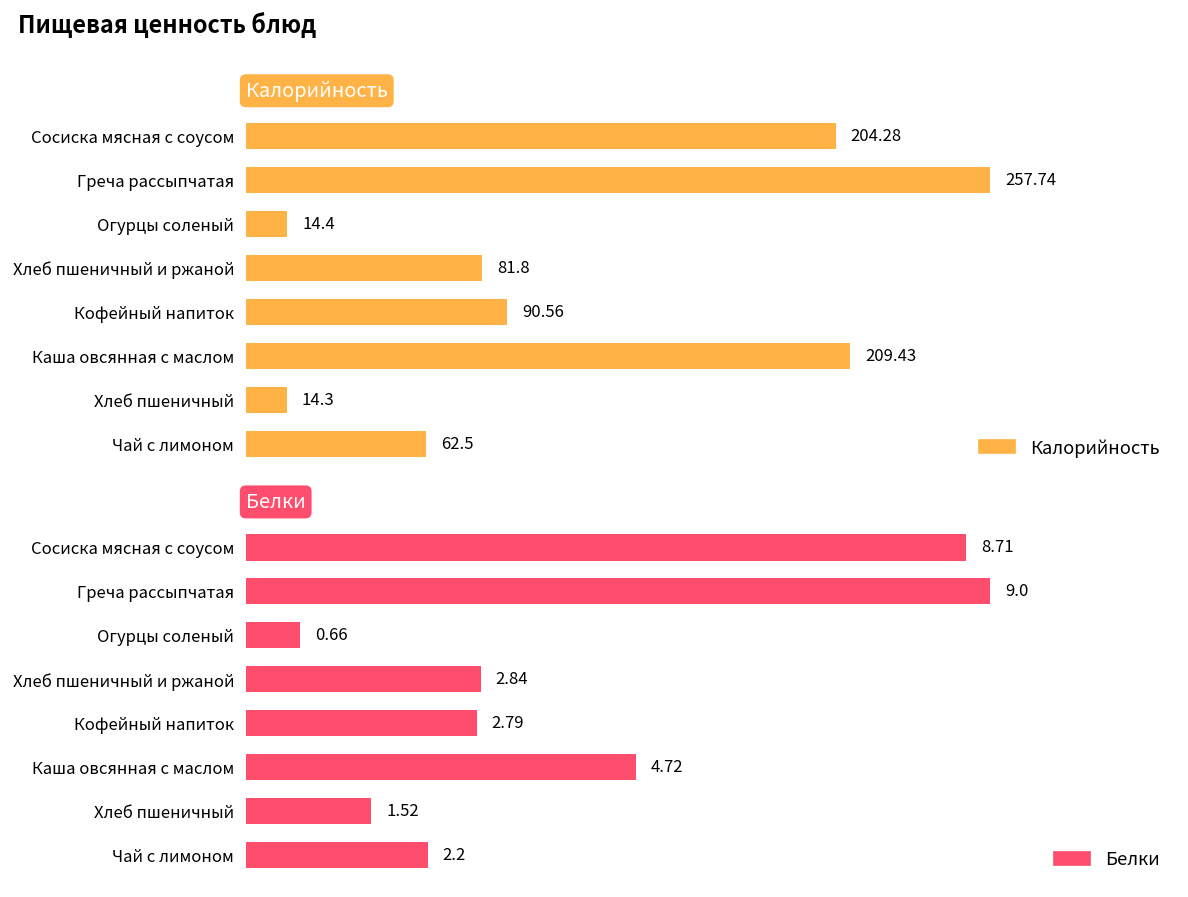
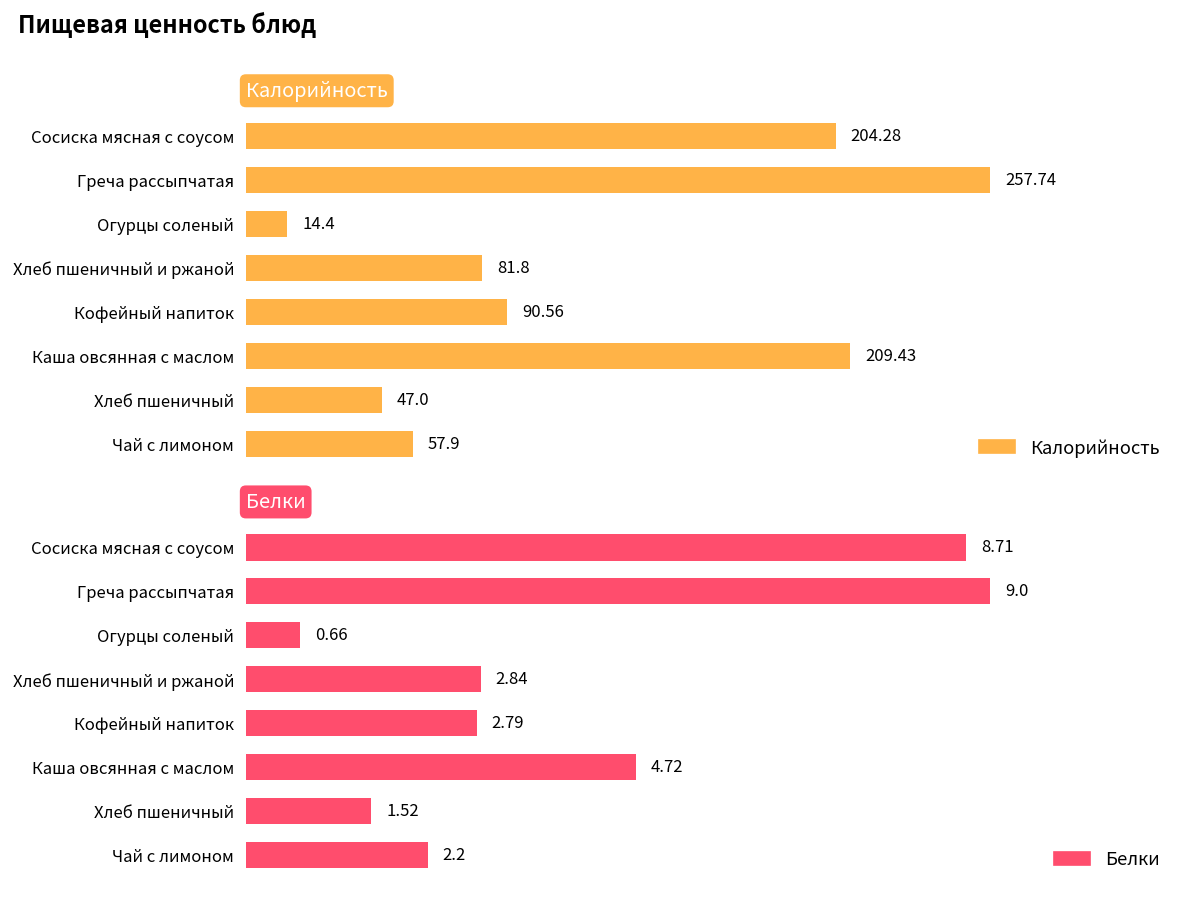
  {
    "Калорийность": {
      "Сосиска мясная с соусом": 204.28,
      "Греча рассыпчатая": 257.74,
      "Огурцы соленый": 14.4,
      "Хлеб пшеничный и ржаной": 81.8,
      "Кофейный напиток": 90.56,
      "Каша овсянная с маслом": 209.43,
-     "Хлеб пшеничный": 14.3,
-     "Чай с лимоном": 62.5
+     "Хлеб пшеничный": 47.0,
+     "Чай с лимоном": 57.9
    },
    "Белки": {
      "Сосиска мясная с соусом": 8.71,
      "Греча рассыпчатая": 9.0,
      "Огурцы соленый": 0.66,
      "Хлеб пшеничный и ржаной": 2.84,
      "Кофейный напиток": 2.79,
      "Каша овсянная с маслом": 4.72,
      "Хлеб пшеничный": 1.52,
      "Чай с лимоном": 2.2
    }
  }
